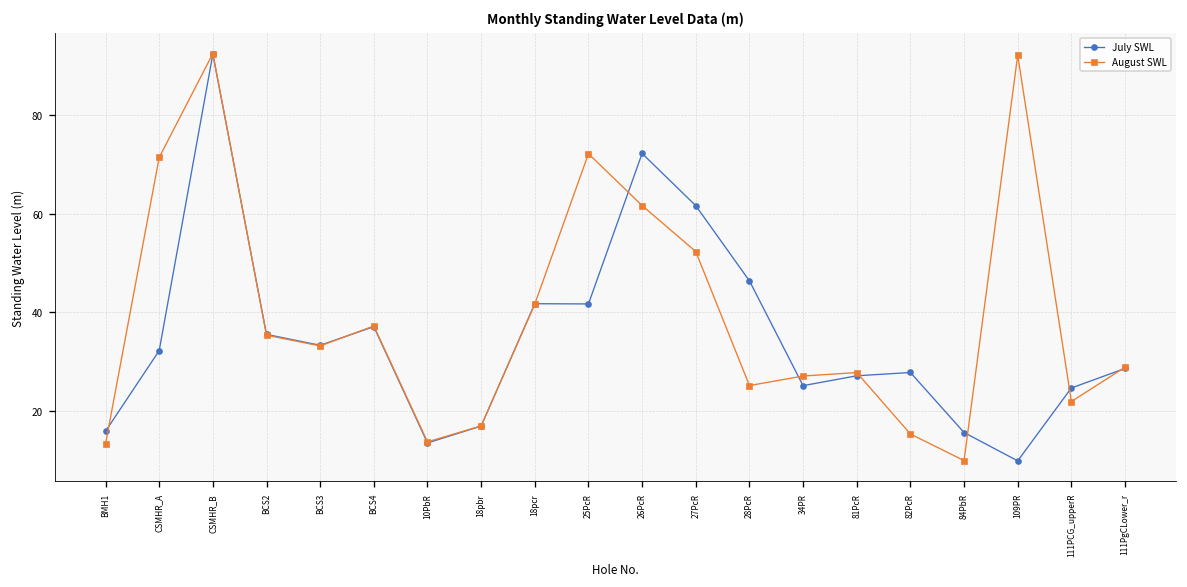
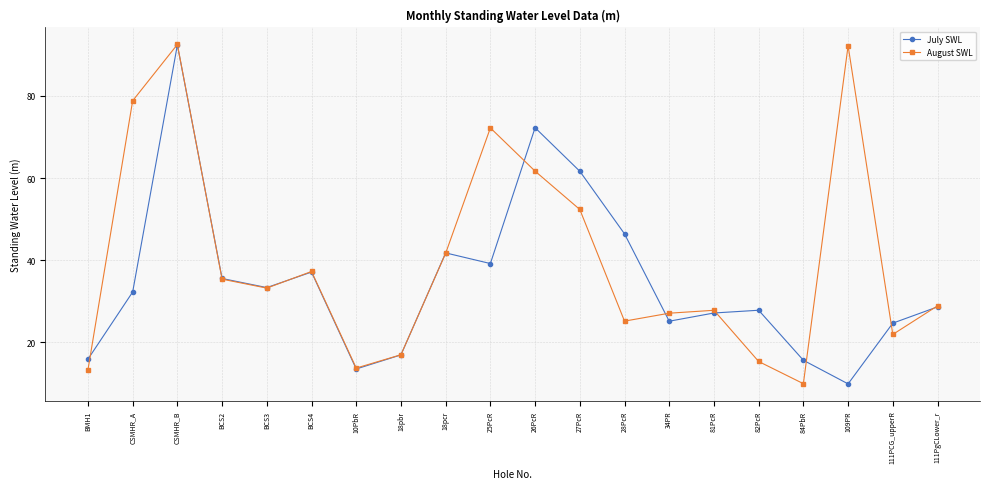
  {
    "July SWL": {
      "BMH1": 16,
      "CSMHR_A": 32,
-     "25PcR": 42,
+     "25PcR": 39,
      "26PcR": 72,
      "27PcR": 62,
      "28PcR": 46,
      "34PR": 25,
      "81PcR": 27,
      "82PcR": 28,
      "84PbR": 16,
      "109PR": 10,
      "111PCG_upperR": 25
    },
    "August SWL": {
      "BMH1": 13,
-     "CSMHR_A": 71,
+     "CSMHR_A": 79,
      "25PcR": 72,
      "26PcR": 62,
      "27PcR": 52,
      "28PcR": 25,
      "34PR": 27,
      "81PcR": 28,
      "82PcR": 15,
      "84PbR": 10,
      "109PR": 92,
      "111PCG_upperR": 22
    }
  }
